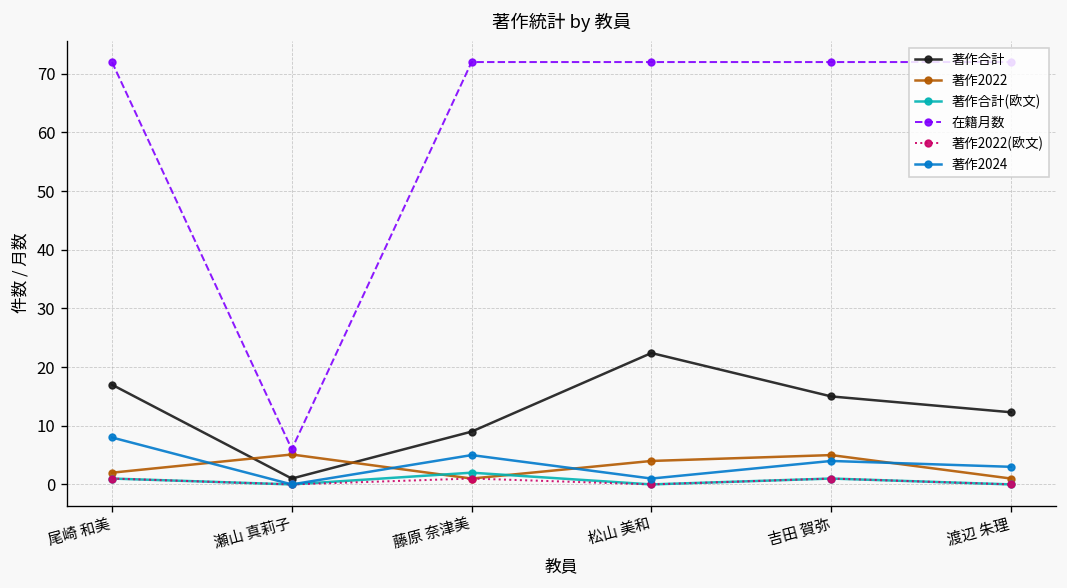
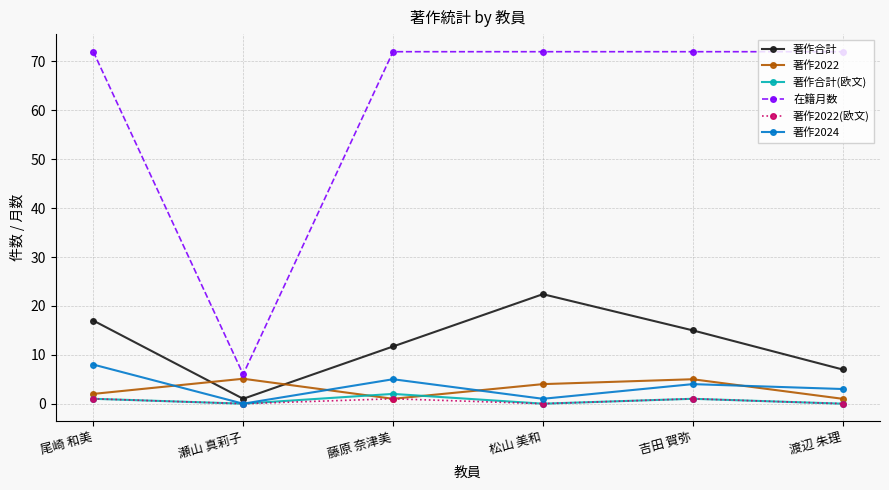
  {
    "著作合計": {
      "尾崎 和美": 17,
      "瀬山 真莉子": 1,
-     "藤原 奈津美": 9,
+     "藤原 奈津美": 12,
      "松山 美和": 22,
      "吉田 賀弥": 15,
-     "渡辺 朱理": 12
+     "渡辺 朱理": 7
    },
    "著作2022": {
      "尾崎 和美": 2,
      "瀬山 真莉子": 5,
      "松山 美和": 4,
      "吉田 賀弥": 5,
      "渡辺 朱理": 1
    },
    "著作合計(欧文)": {
      "藤原 奈津美": 2
    },
    "在籍月数": {
      "尾崎 和美": 72,
      "瀬山 真莉子": 6,
      "藤原 奈津美": 72,
      "松山 美和": 72,
      "吉田 賀弥": 72
    },
    "著作2024": {
      "尾崎 和美": 8,
      "藤原 奈津美": 5,
      "松山 美和": 1,
      "吉田 賀弥": 4,
      "渡辺 朱理": 3
    }
  }
